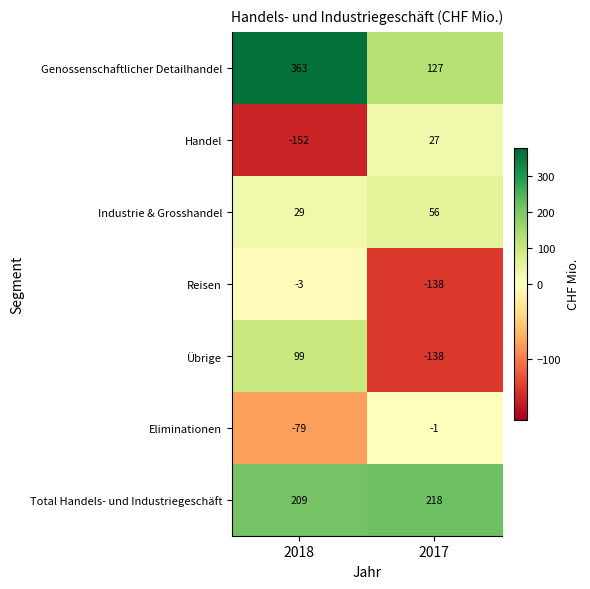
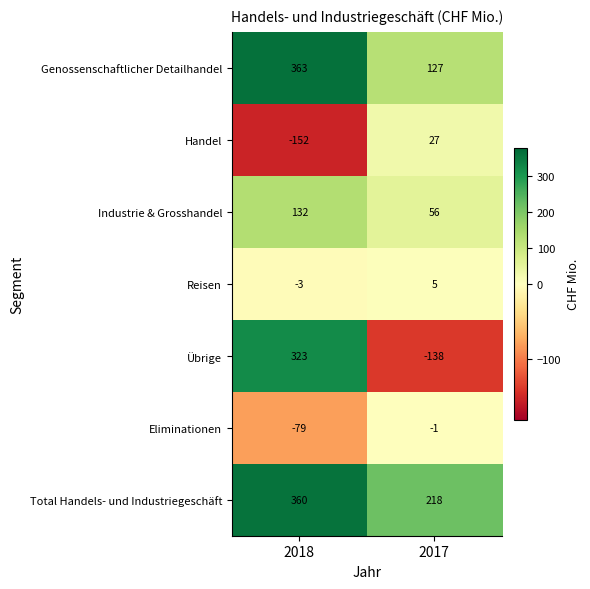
  {
    "Genossenschaftlicher Detailhandel": {
      "2018": 363,
      "2017": 127
    },
    "Handel": {
      "2018": -152,
      "2017": 27
    },
    "Industrie & Grosshandel": {
-     "2018": 29,
+     "2018": 132,
      "2017": 56
    },
    "Reisen": {
      "2018": -3,
-     "2017": -138
+     "2017": 5
    },
    "Übrige": {
-     "2018": 99,
+     "2018": 323,
      "2017": -138
    },
    "Eliminationen": {
      "2018": -79,
      "2017": -1
    },
    "Total Handels- und Industriegeschäft": {
-     "2018": 209,
+     "2018": 360,
      "2017": 218
    }
  }
